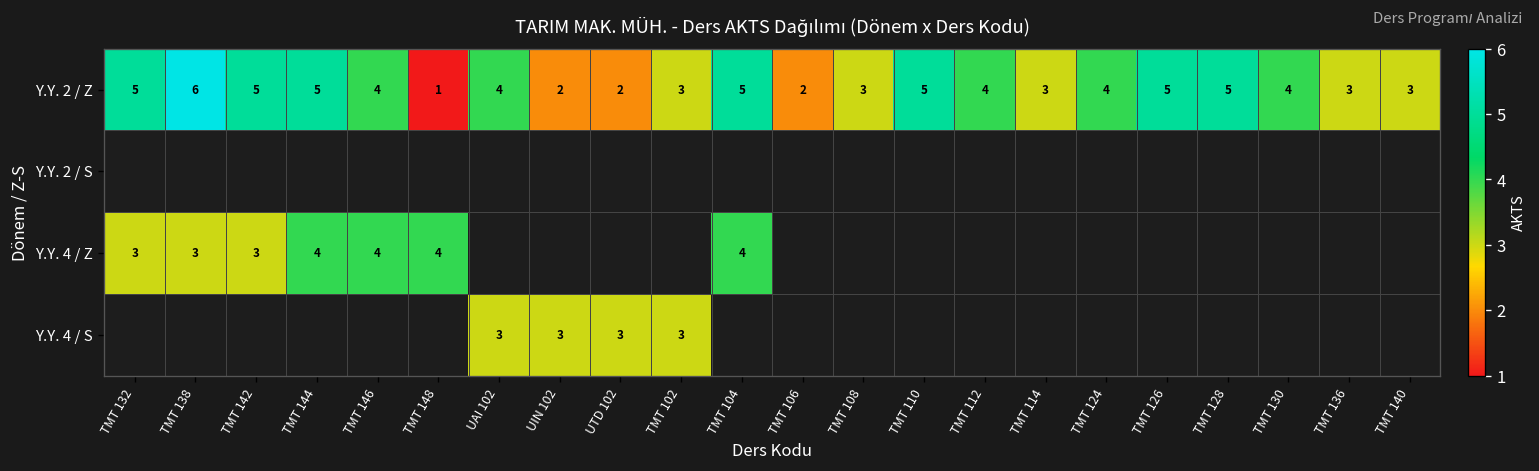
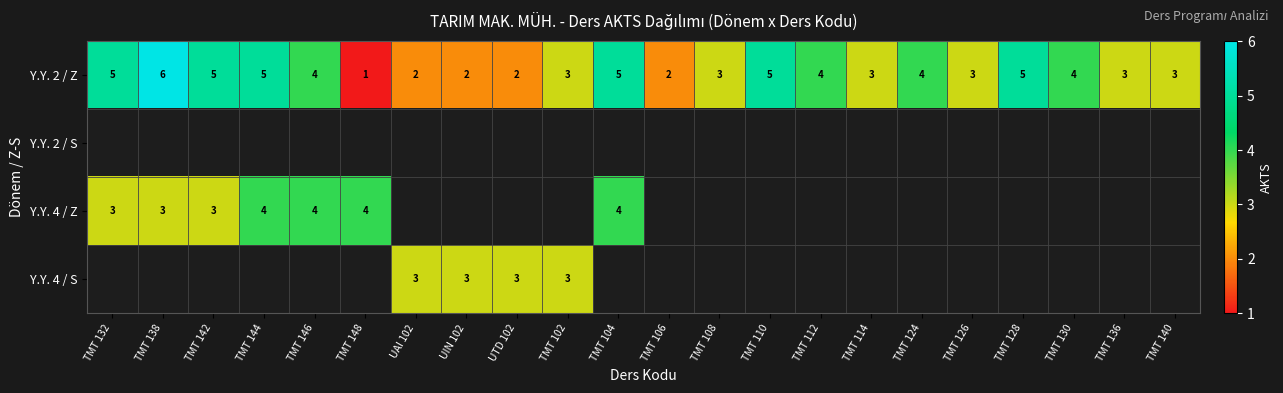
  {
    "Y.Y. 2 / Z": {
      "TMT 132": 5,
      "TMT 138": 6,
      "TMT 142": 5,
      "TMT 144": 5,
      "TMT 146": 4,
      "TMT 148": 1,
-     "UAI 102": 4,
+     "UAI 102": 2,
      "UIN 102": 2,
      "UTD 102": 2,
      "TMT 102": 3,
      "TMT 104": 5,
      "TMT 106": 2,
      "TMT 108": 3,
      "TMT 110": 5,
      "TMT 112": 4,
      "TMT 114": 3,
      "TMT 124": 4,
-     "TMT 126": 5,
+     "TMT 126": 3,
      "TMT 128": 5,
      "TMT 130": 4,
      "TMT 136": 3,
      "TMT 140": 3
    },
    "Y.Y. 4 / Z": {
      "TMT 132": 3,
      "TMT 138": 3,
      "TMT 142": 3,
      "TMT 144": 4,
      "TMT 146": 4,
      "TMT 148": 4,
      "TMT 104": 4
    },
    "Y.Y. 4 / S": {
      "UAI 102": 3,
      "UIN 102": 3,
      "UTD 102": 3,
      "TMT 102": 3
    }
  }
